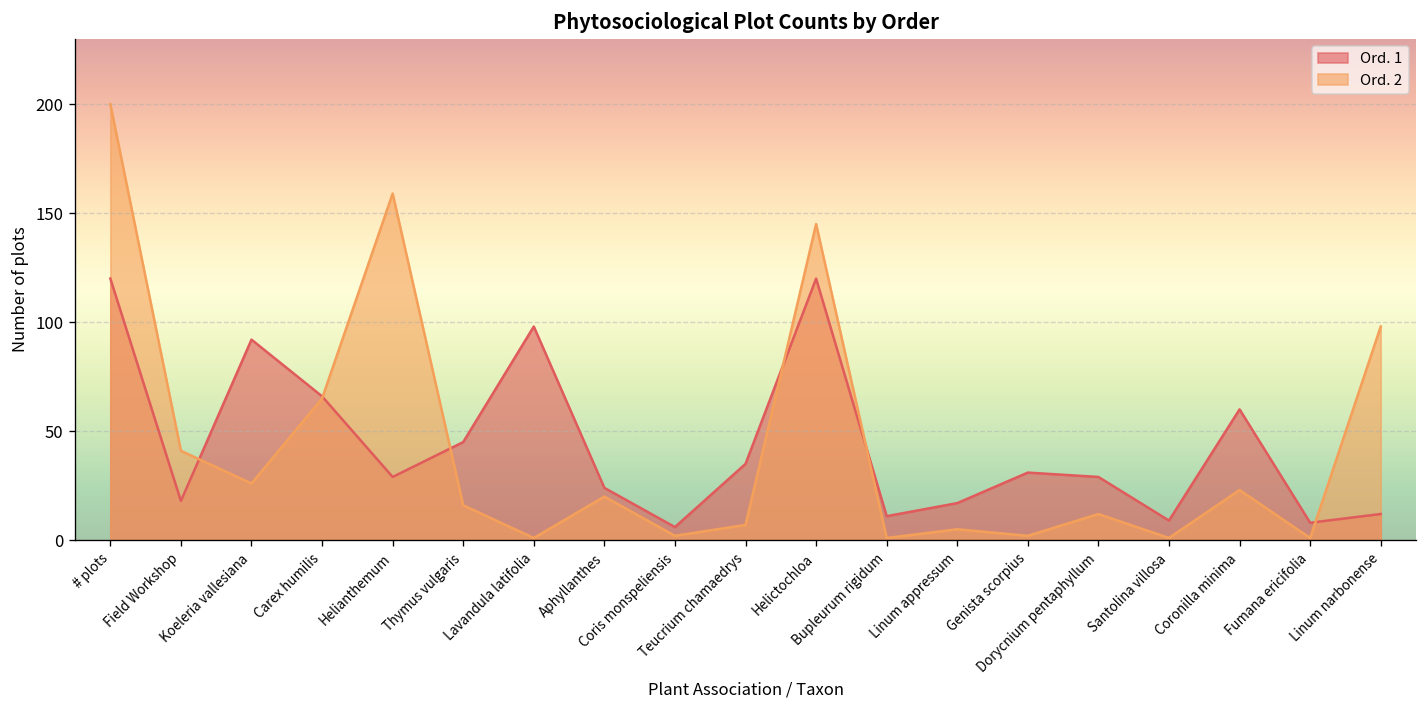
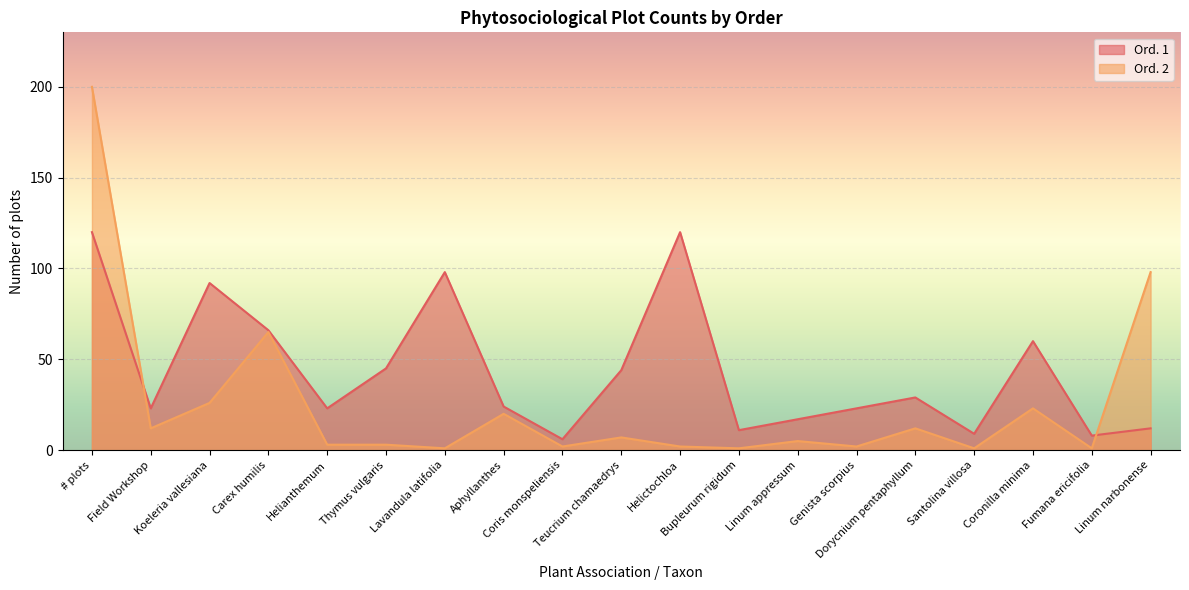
  {
    "Ord. 1": {
      "# plots": 120,
-     "Field Workshop": 18,
+     "Field Workshop": 23,
      "Koeleria vallesiana": 92,
-     "Helianthemum": 29,
+     "Helianthemum": 23,
      "Thymus vulgaris": 45,
      "Lavandula latifolia": 98,
      "Aphyllanthes": 24,
      "Coris monspeliensis": 6,
-     "Teucrium chamaedrys": 35,
+     "Teucrium chamaedrys": 44,
      "Helictochloa": 120,
      "Bupleurum rigidum": 11,
      "Linum appressum": 17,
-     "Genista scorpius": 31,
+     "Genista scorpius": 23,
      "Dorycnium pentaphyllum": 29,
      "Santolina villosa": 9,
      "Coronilla minima": 60,
      "Fumana ericifolia": 8,
      "Linum narbonense": 12
    },
    "Ord. 2": {
      "# plots": 200,
-     "Field Workshop": 41,
+     "Field Workshop": 12,
      "Koeleria vallesiana": 26,
-     "Helianthemum": 159,
-     "Thymus vulgaris": 16,
+     "Helianthemum": 3,
+     "Thymus vulgaris": 3,
      "Lavandula latifolia": 1,
      "Aphyllanthes": 20,
      "Coris monspeliensis": 2,
      "Teucrium chamaedrys": 7,
-     "Helictochloa": 145,
+     "Helictochloa": 2,
      "Bupleurum rigidum": 1,
      "Linum appressum": 5,
      "Genista scorpius": 2,
      "Dorycnium pentaphyllum": 12,
      "Santolina villosa": 1,
      "Coronilla minima": 23,
      "Fumana ericifolia": 1,
      "Linum narbonense": 98
    }
  }
